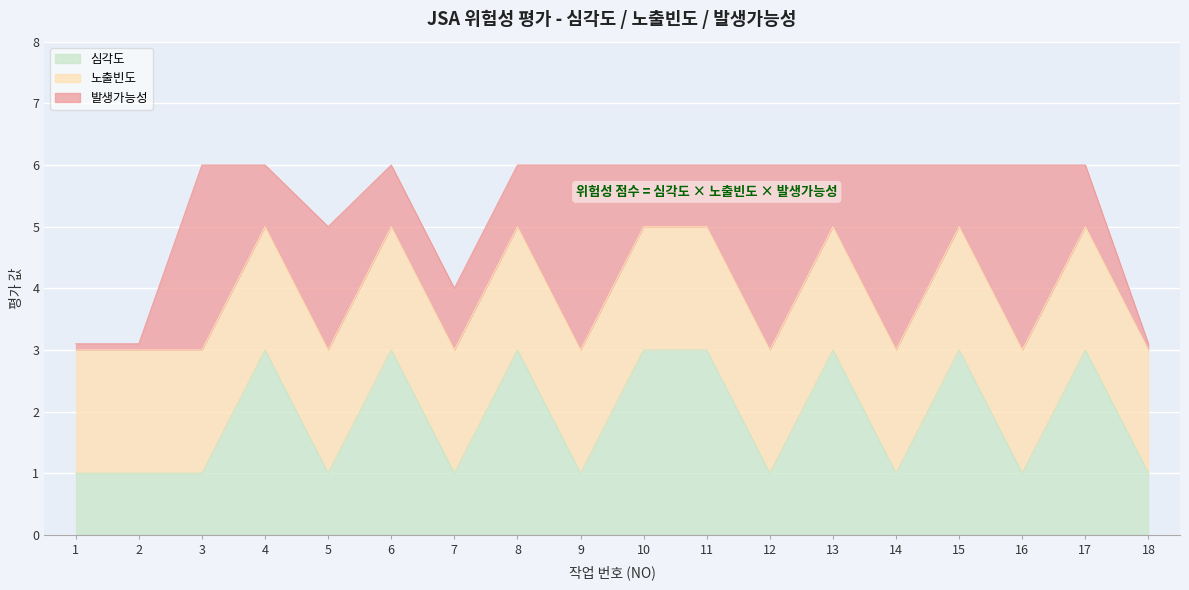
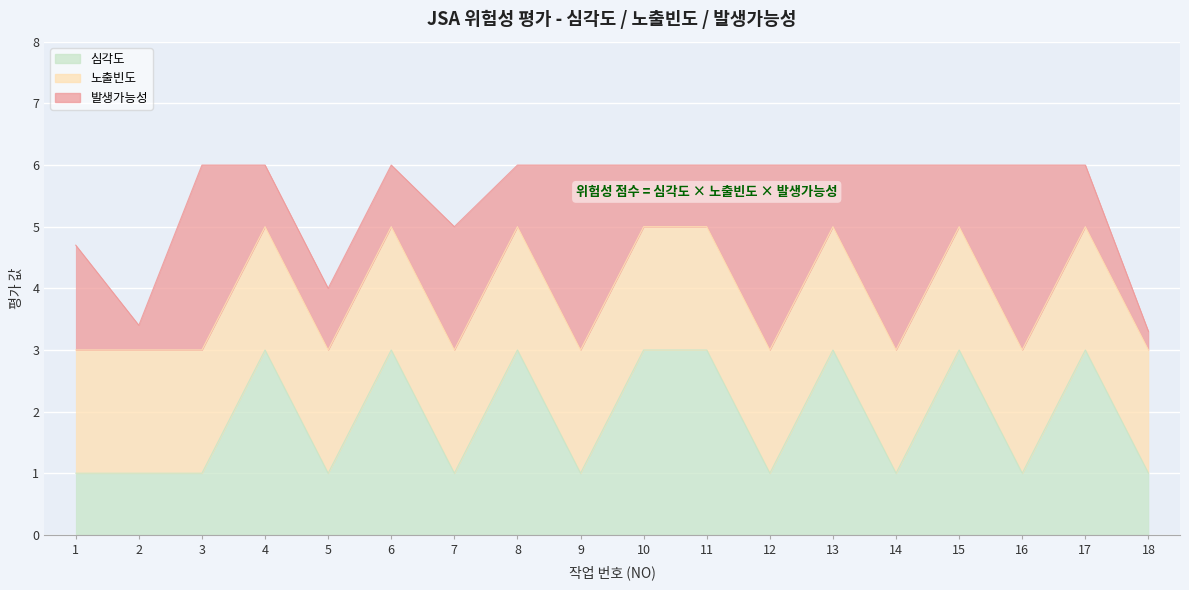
  {
    "발생가능성": {
-     "1": 0.1,
-     "2": 0.1,
+     "1": 1.7,
+     "2": 0.4,
      "3": 3.0,
      "4": 1.0,
-     "5": 2,
+     "5": 1,
      "6": 1.0,
-     "7": 1,
+     "7": 2,
      "8": 1.0,
      "9": 3.0,
      "10": 1.0,
      "11": 1.0,
      "12": 3.0,
      "13": 1.0,
      "14": 3.0,
      "15": 1.0,
      "16": 3.0,
      "17": 1.0,
-     "18": 0.1
+     "18": 0.3
    }
  }
